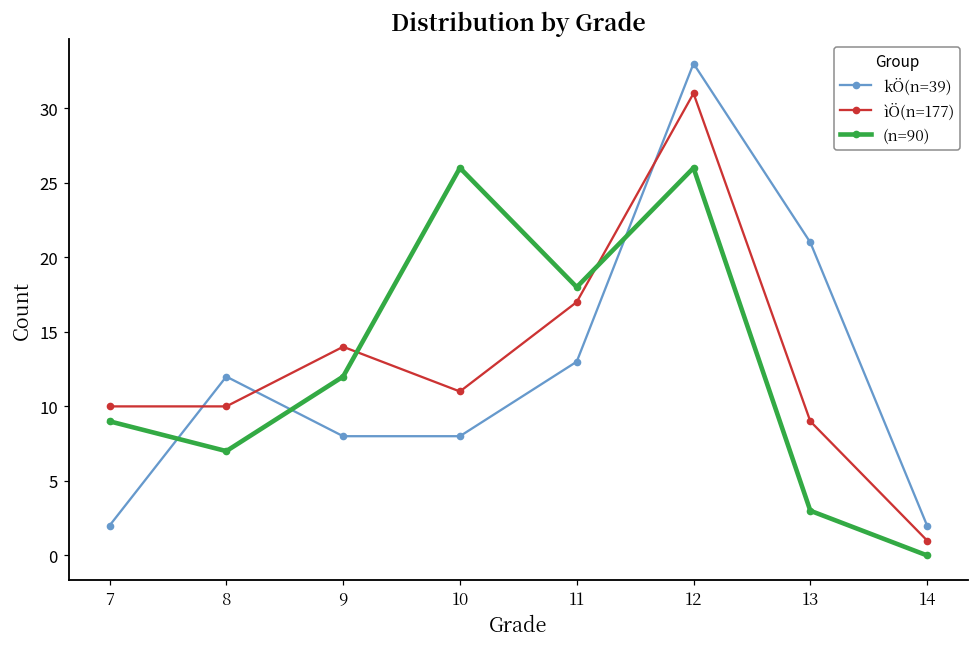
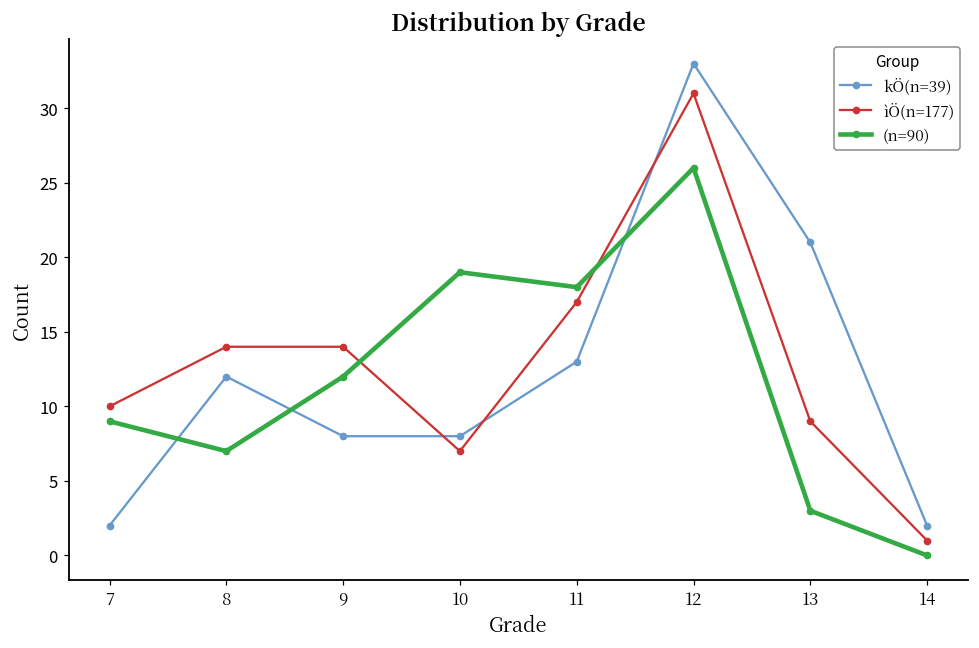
  {
    "kÖ(n=39)": {
      "7": 2,
      "8": 12,
      "9": 8,
      "10": 8,
      "11": 13,
      "12": 33,
      "13": 21,
      "14": 2
    },
    "ìÖ(n=177)": {
      "7": 10,
-     "8": 10,
+     "8": 14,
      "9": 14,
-     "10": 11,
+     "10": 7,
      "11": 17,
      "12": 31,
      "13": 9,
      "14": 1
    },
    "(n=90)": {
      "7": 9,
      "8": 7,
      "9": 12,
-     "10": 26,
+     "10": 19,
      "11": 18,
      "12": 26,
      "13": 3,
      "14": 0
    }
  }
